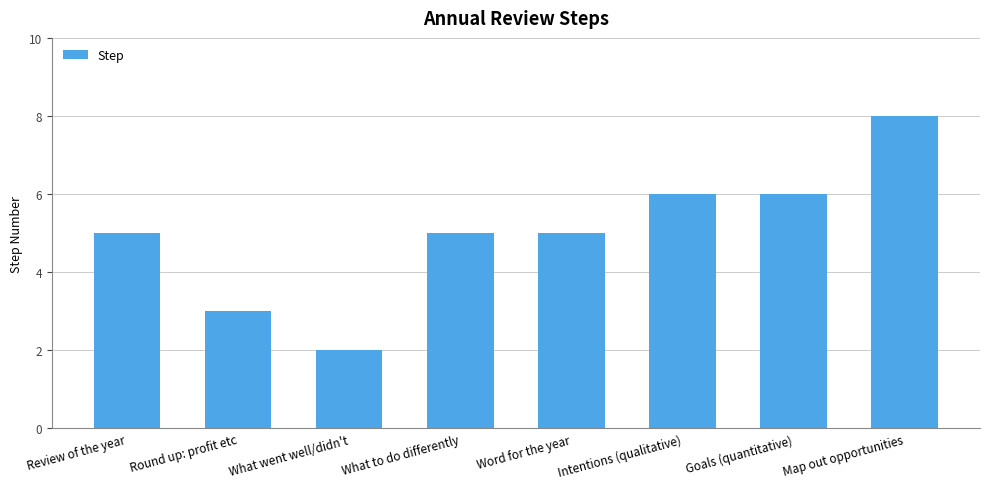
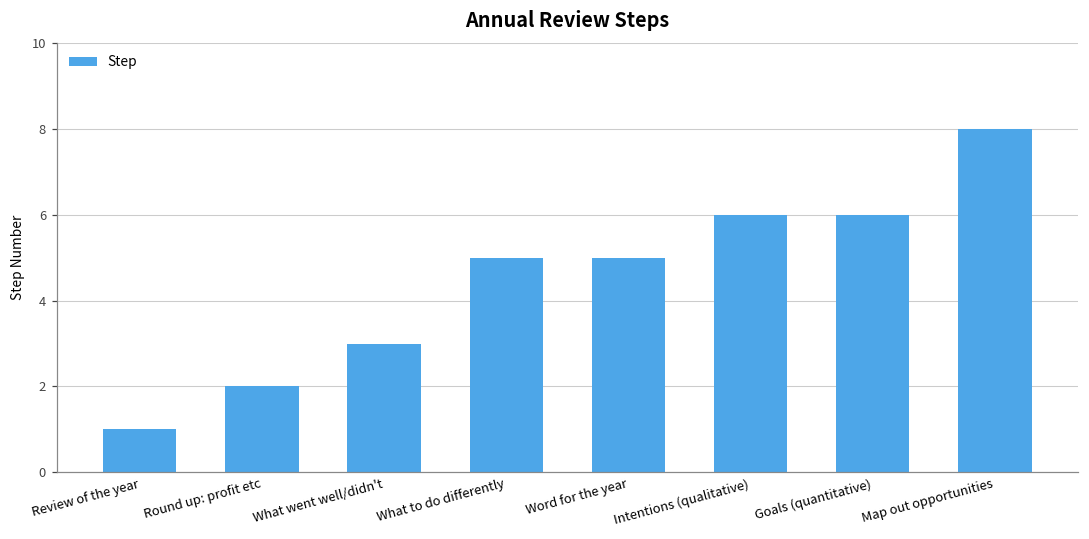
  {
-   "Review of the year": 5,
-   "Round up: profit etc": 3,
-   "What went well/didn't": 2,
+   "Review of the year": 1,
+   "Round up: profit etc": 2,
+   "What went well/didn't": 3,
    "What to do differently": 5,
    "Word for the year": 5,
    "Intentions (qualitative)": 6,
    "Goals (quantitative)": 6,
    "Map out opportunities": 8
  }
